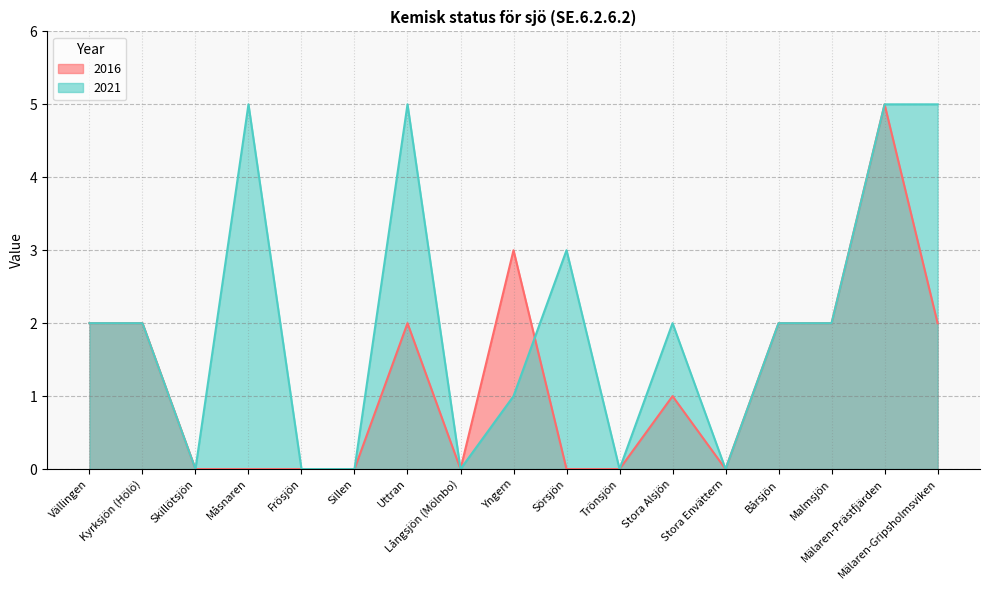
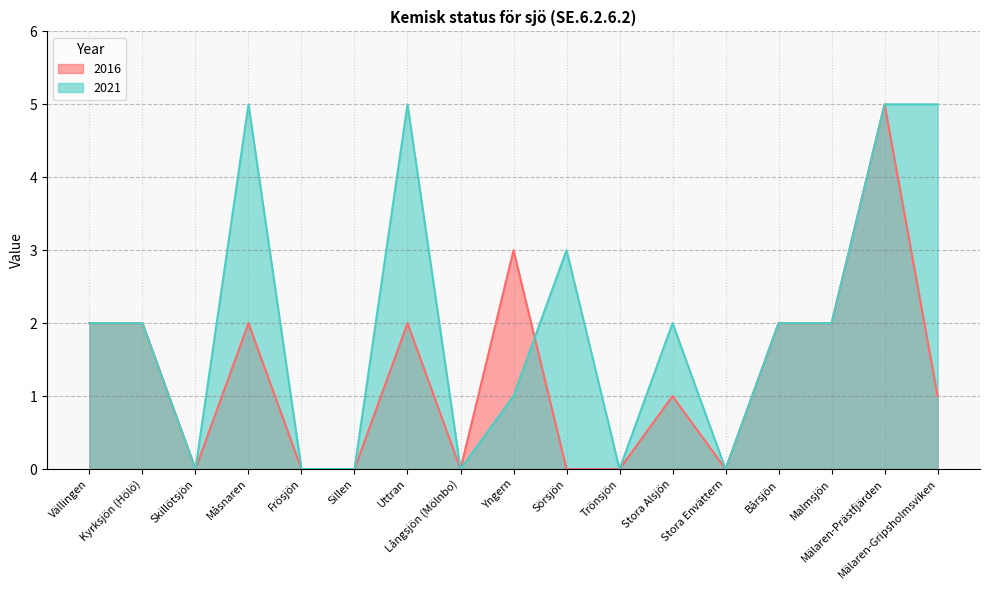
  {
    "2016": {
-     "Måsnaren": 0,
+     "Måsnaren": 2,
      "Uttran": 2,
      "Yngern": 3,
      "Sörsjön": 0,
      "Stora Alsjön": 1,
-     "Mälaren-Gripsholmsviken": 2
+     "Mälaren-Gripsholmsviken": 1
    },
    "2021": {
      "Måsnaren": 5,
      "Uttran": 5,
      "Yngern": 1,
      "Sörsjön": 3,
      "Stora Alsjön": 2,
      "Mälaren-Gripsholmsviken": 5
    }
  }
